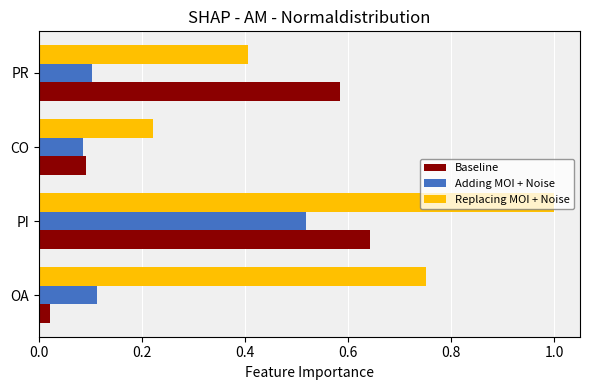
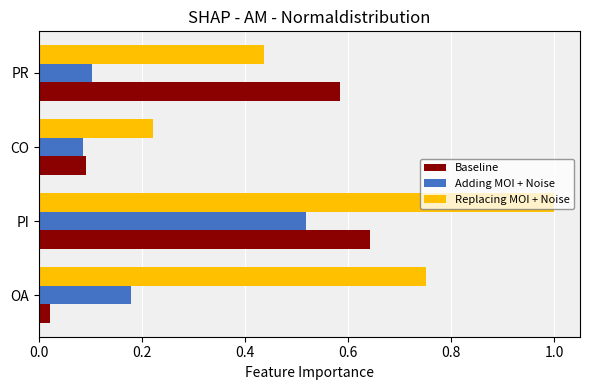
  {
    "Baseline": {
      "PR": 0.58,
      "CO": 0.09,
      "PI": 0.64,
      "OA": 0.02
    },
    "Adding MOI + Noise": {
      "PR": 0.10,
      "CO": 0.09,
      "PI": 0.52,
-     "OA": 0.11
+     "OA": 0.18
    },
    "Replacing MOI + Noise": {
-     "PR": 0.41,
+     "PR": 0.44,
      "CO": 0.22,
      "OA": 0.75
    }
  }
